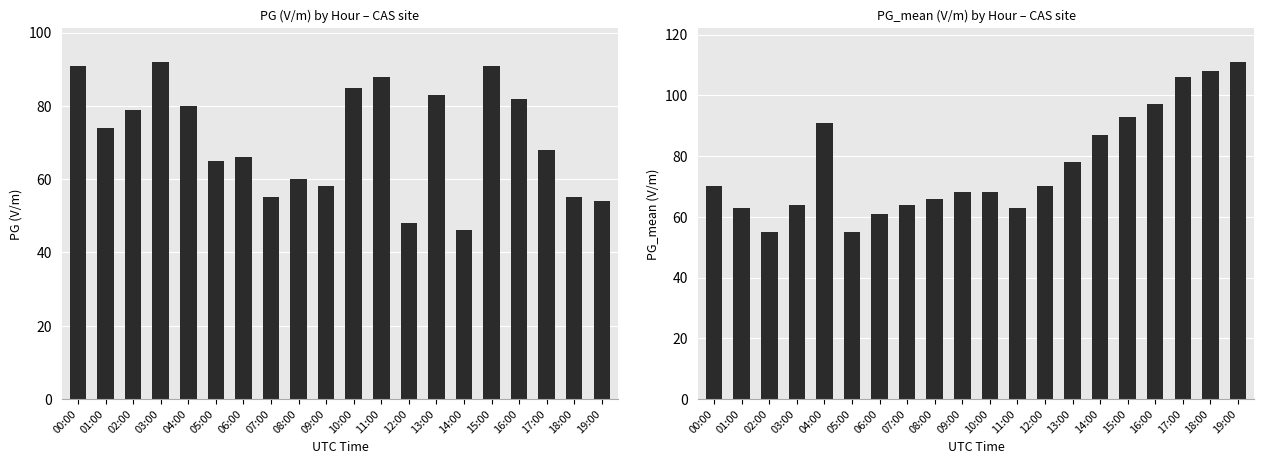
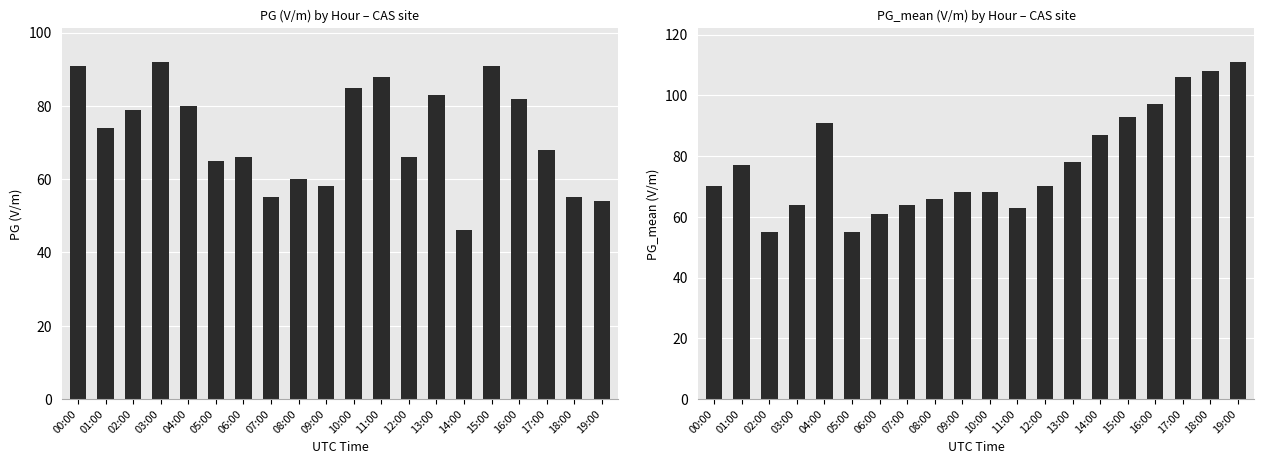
  {
    "PG (V/m) by Hour – CAS site": {
      "00:00": 91,
      "01:00": 74,
      "02:00": 79,
      "03:00": 92,
      "04:00": 80,
      "05:00": 65,
      "06:00": 66,
      "07:00": 55,
      "08:00": 60,
      "09:00": 58,
      "10:00": 85,
      "11:00": 88,
-     "12:00": 48,
+     "12:00": 66,
      "13:00": 83,
      "14:00": 46,
      "15:00": 91,
      "16:00": 82,
      "17:00": 68,
      "18:00": 55,
      "19:00": 54
    },
    "PG_mean (V/m) by Hour – CAS site": {
      "00:00": 70,
-     "01:00": 63,
+     "01:00": 77,
      "02:00": 55,
      "03:00": 64,
      "04:00": 91,
      "05:00": 55,
      "06:00": 61,
      "07:00": 64,
      "08:00": 66,
      "09:00": 68,
      "10:00": 68,
      "11:00": 63,
      "12:00": 70,
      "13:00": 78,
      "14:00": 87,
      "15:00": 93,
      "16:00": 97,
      "17:00": 106,
      "18:00": 108,
      "19:00": 111
    }
  }
